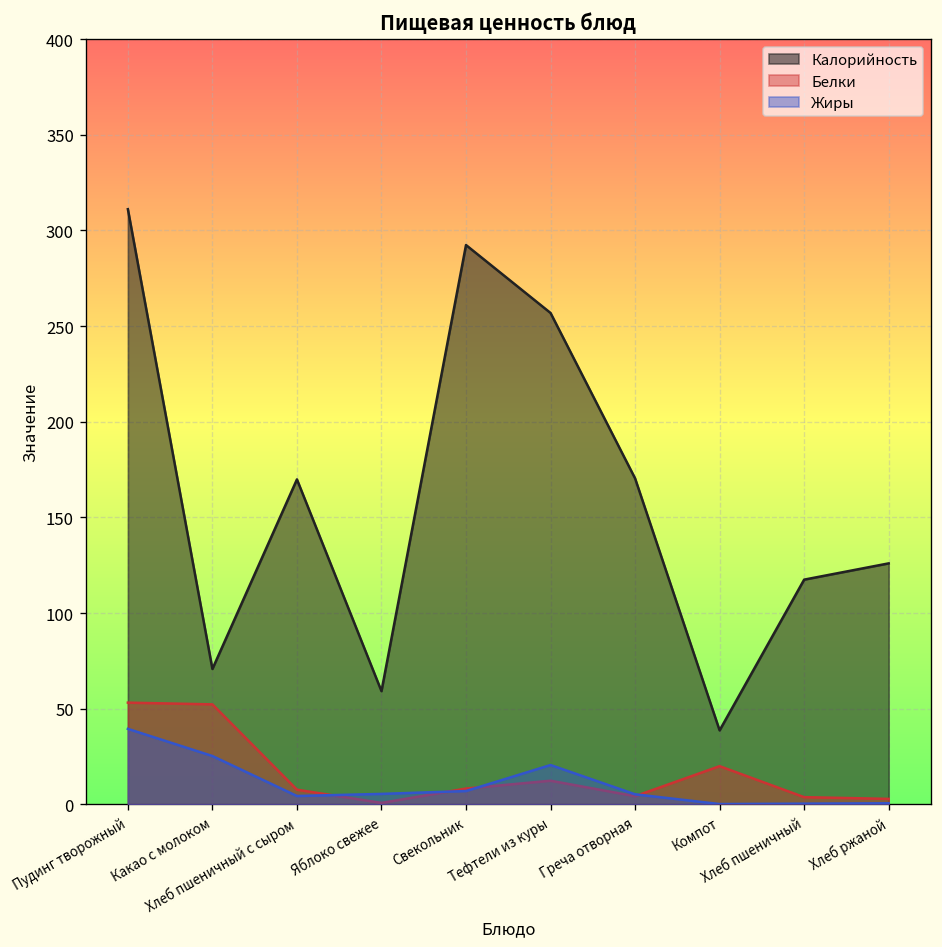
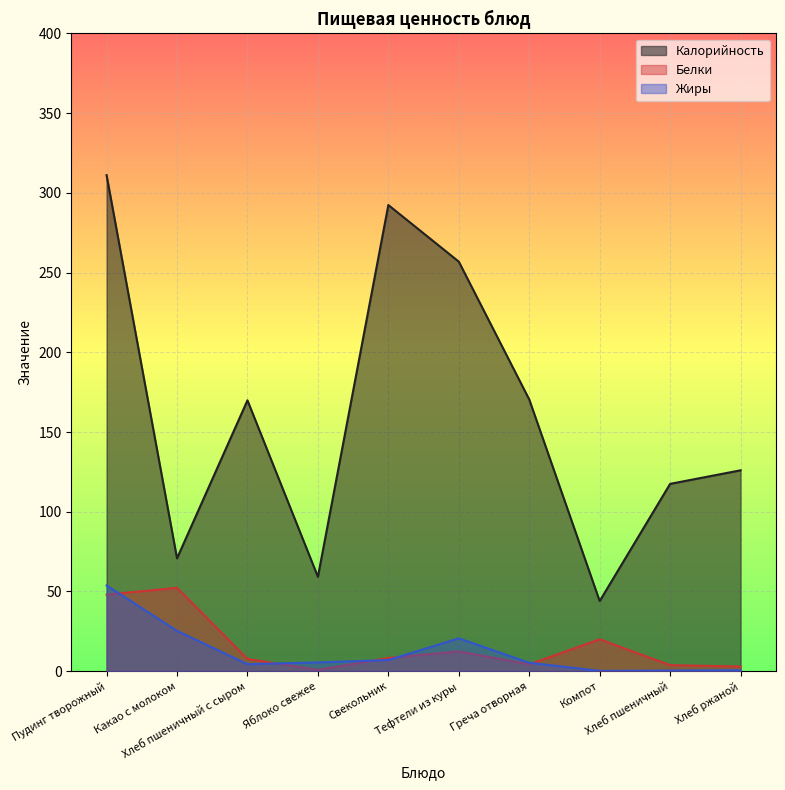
  {
    "Калорийность": {
      "Пудинг творожный": 311,
      "Какао с молоком": 71,
      "Хлеб пшеничный с сыром": 170,
      "Яблоко свежее": 59,
      "Свекольник": 292,
      "Тефтели из куры": 257,
      "Греча отворная": 170,
-     "Компот": 39,
+     "Компот": 44,
      "Хлеб пшеничный": 118,
      "Хлеб ржаной": 126
    },
    "Белки": {
-     "Пудинг творожный": 53,
+     "Пудинг творожный": 48,
      "Какао с молоком": 52,
      "Хлеб пшеничный с сыром": 8,
      "Яблоко свежее": 1,
      "Тефтели из куры": 12,
      "Компот": 20,
      "Хлеб пшеничный": 4,
      "Хлеб ржаной": 3
    },
    "Жиры": {
-     "Пудинг творожный": 40,
+     "Пудинг творожный": 54,
      "Какао с молоком": 25,
      "Хлеб пшеничный с сыром": 4,
      "Яблоко свежее": 6,
      "Тефтели из куры": 21,
      "Компот": 0,
      "Хлеб пшеничный": 0,
      "Хлеб ржаной": 1
    }
  }
